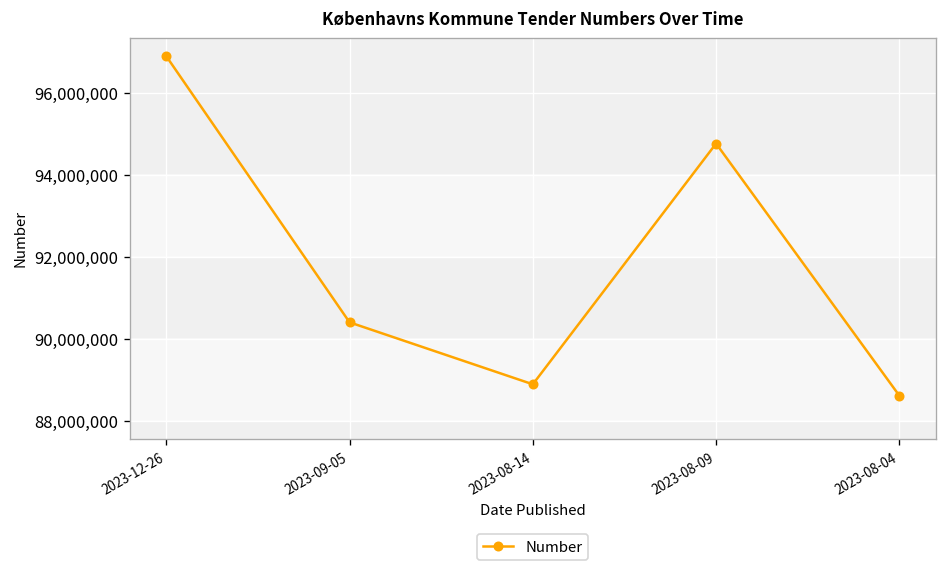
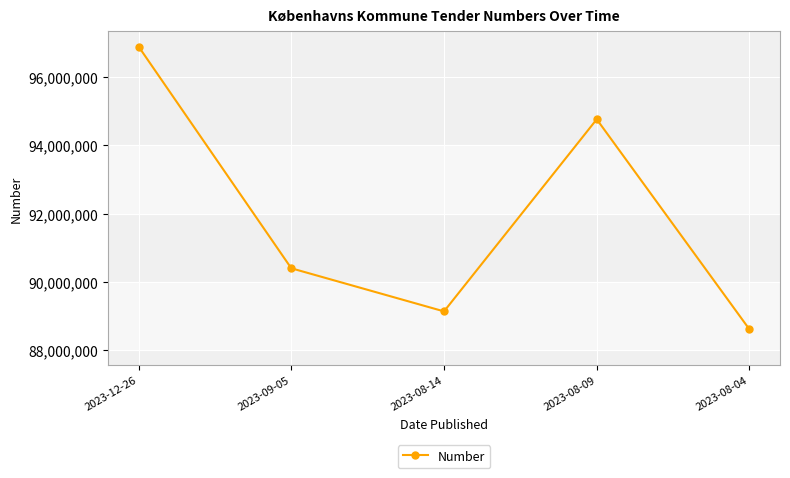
  {
    "2023-12-26": "96,900,000",
    "2023-09-05": "90,400,000",
-   "2023-08-14": "88,900,000",
+   "2023-08-14": "89,100,000",
    "2023-08-09": "94,800,000",
    "2023-08-04": "88,600,000"
  }
